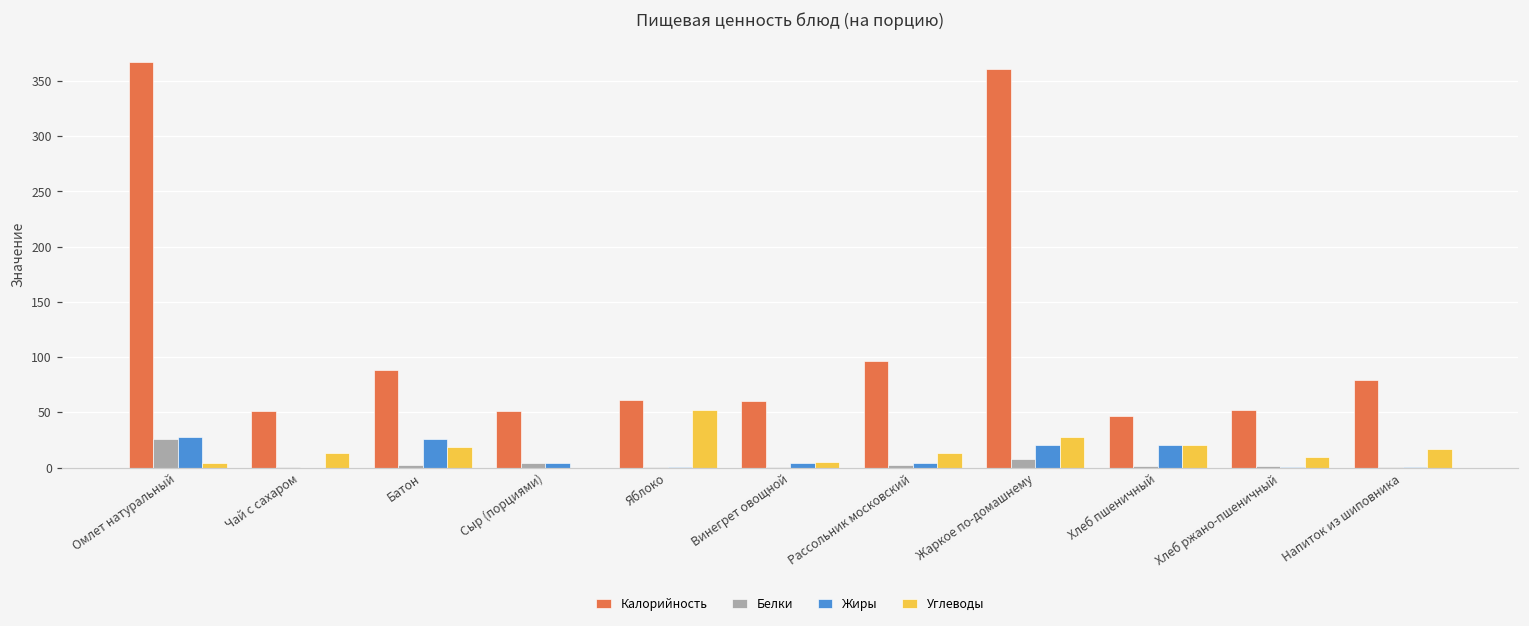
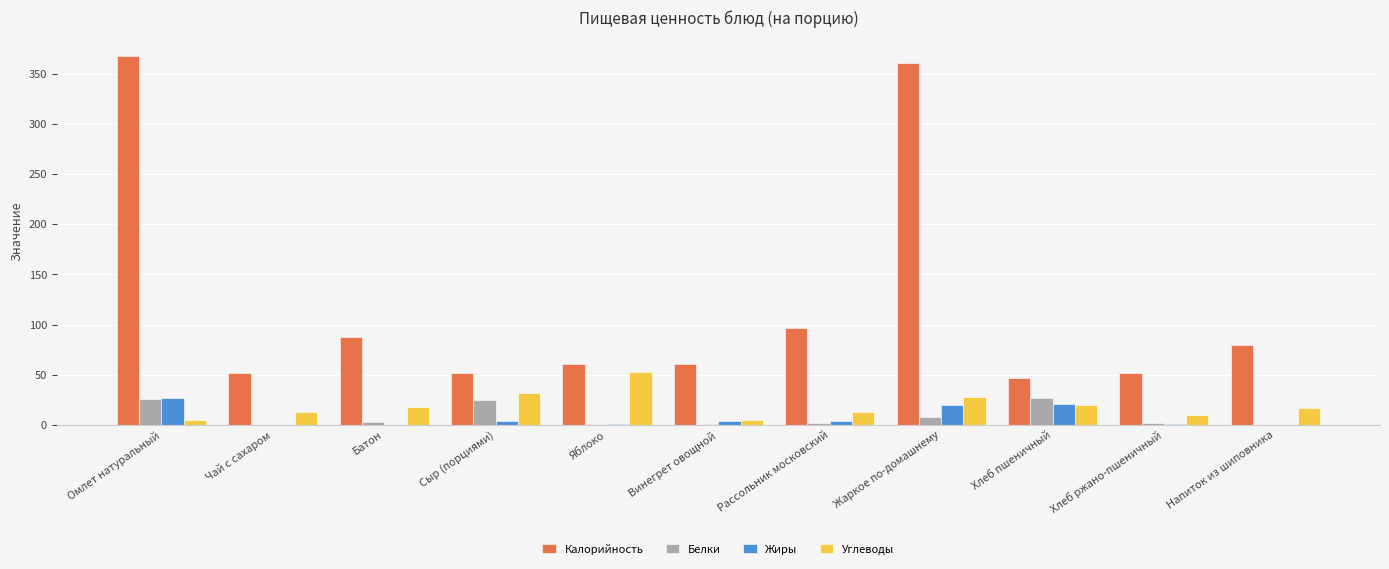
  {
    "Калорийность": {
      "Омлет натуральный": 368,
      "Чай с сахаром": 52,
      "Батон": 88,
      "Сыр (порциями)": 52,
      "Яблоко": 61,
      "Винегрет овощной": 61,
      "Рассольник московский": 97,
      "Жаркое по-домашнему": 361,
      "Хлеб пшеничный": 47,
      "Хлеб ржано-пшеничный": 52,
      "Напиток из шиповника": 80
    },
    "Белки": {
      "Омлет натуральный": 26,
      "Батон": 3,
-     "Сыр (порциями)": 4,
+     "Сыр (порциями)": 25,
      "Жаркое по-домашнему": 8,
-     "Хлеб пшеничный": 2
+     "Хлеб пшеничный": 27
    },
    "Жиры": {
      "Омлет натуральный": 27,
-     "Батон": 26,
+     "Батон": 0,
      "Сыр (порциями)": 4,
      "Винегрет овощной": 4,
      "Рассольник московский": 4,
      "Жаркое по-домашнему": 20,
      "Хлеб пшеничный": 21
    },
    "Углеводы": {
      "Омлет натуральный": 5,
      "Чай с сахаром": 13,
      "Батон": 18,
-     "Сыр (порциями)": 0,
+     "Сыр (порциями)": 32,
      "Яблоко": 52,
      "Винегрет овощной": 5,
      "Рассольник московский": 13,
      "Жаркое по-домашнему": 28,
      "Хлеб пшеничный": 20,
      "Хлеб ржано-пшеничный": 10,
      "Напиток из шиповника": 17
    }
  }
